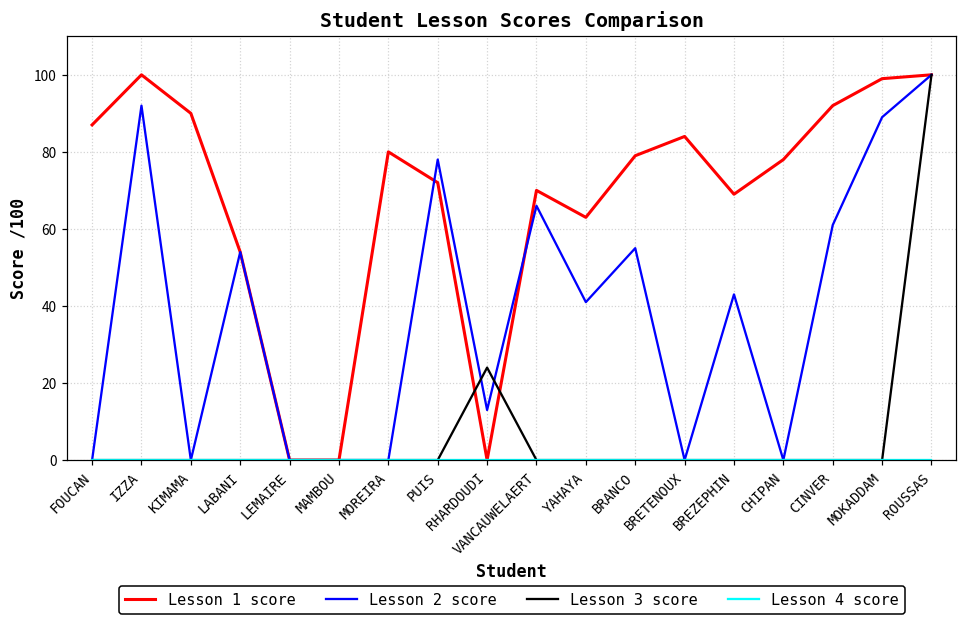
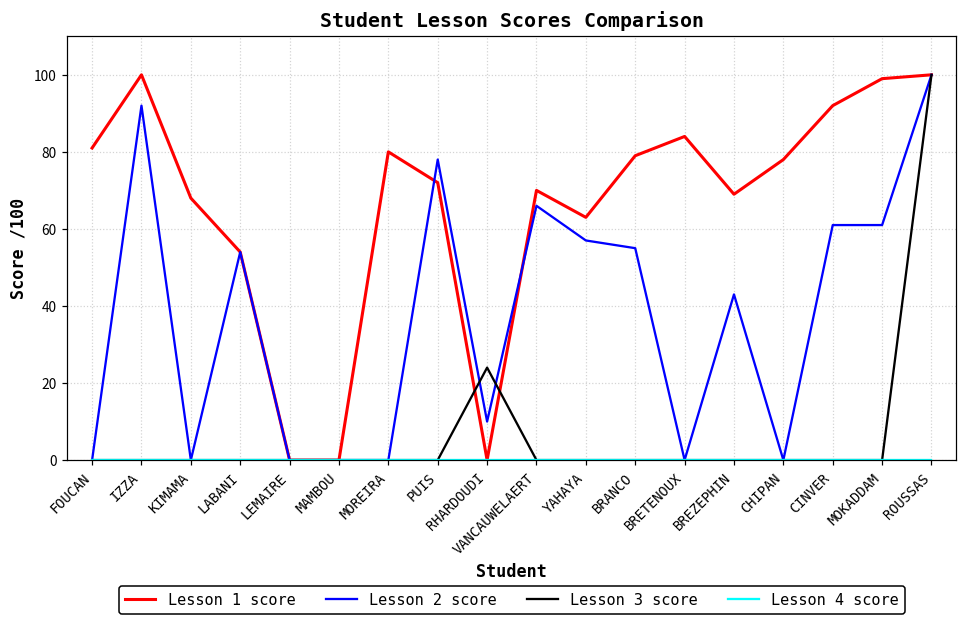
  {
    "Lesson 1 score": {
-     "FOUCAN": 87,
+     "FOUCAN": 81,
      "IZZA": 100,
-     "KIMAMA": 90,
+     "KIMAMA": 68,
      "MOREIRA": 80,
      "PUIS": 72,
      "VANCAUWELAERT": 70,
      "YAHAYA": 63,
      "BRANCO": 79,
      "BRETENOUX": 84,
      "BREZEPHIN": 69,
      "CHIPAN": 78,
      "CINVER": 92,
      "MOKADDAM": 99
    },
    "Lesson 2 score": {
      "IZZA": 92,
      "PUIS": 78,
-     "RHARDOUDI": 13,
+     "RHARDOUDI": 10,
      "VANCAUWELAERT": 66,
-     "YAHAYA": 41,
+     "YAHAYA": 57,
      "BRANCO": 55,
      "BREZEPHIN": 43,
      "CINVER": 61,
-     "MOKADDAM": 89
+     "MOKADDAM": 61
    },
    "Lesson 3 score": {
      "RHARDOUDI": 24
    },
    "Lesson 4 score": {
      "ROUSSAS": 0
    }
  }
